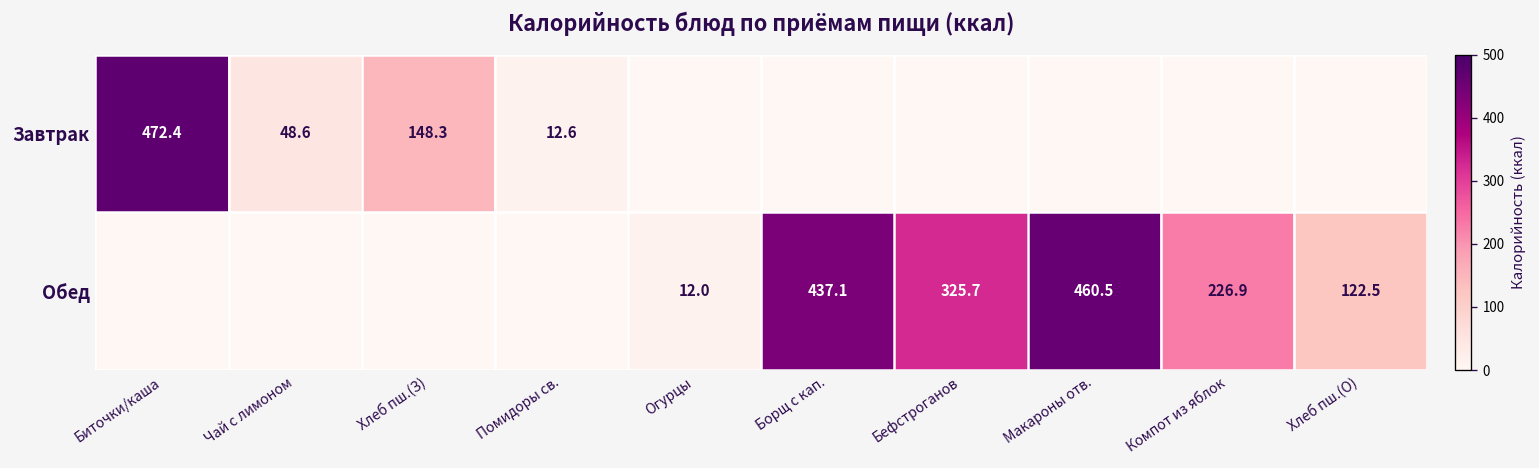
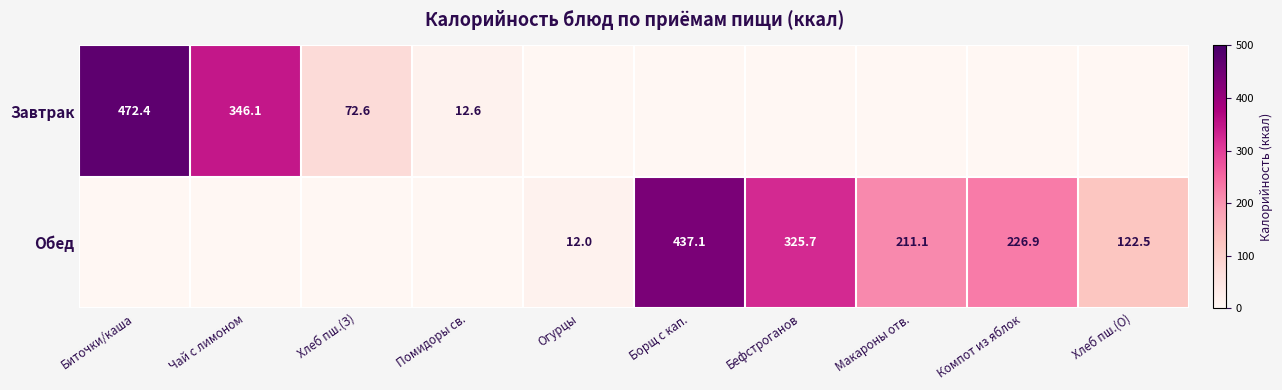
  {
    "Завтрак": {
      "Биточки/каша": 472.4,
-     "Чай с лимоном": 48.6,
-     "Хлеб пш.(З)": 148.3,
+     "Чай с лимоном": 346.1,
+     "Хлеб пш.(З)": 72.6,
      "Помидоры св.": 12.6
    },
    "Обед": {
      "Огурцы": 12.0,
      "Борщ с кап.": 437.1,
      "Бефстроганов": 325.7,
-     "Макароны отв.": 460.5,
+     "Макароны отв.": 211.1,
      "Компот из яблок": 226.9,
      "Хлеб пш.(О)": 122.5
    }
  }
